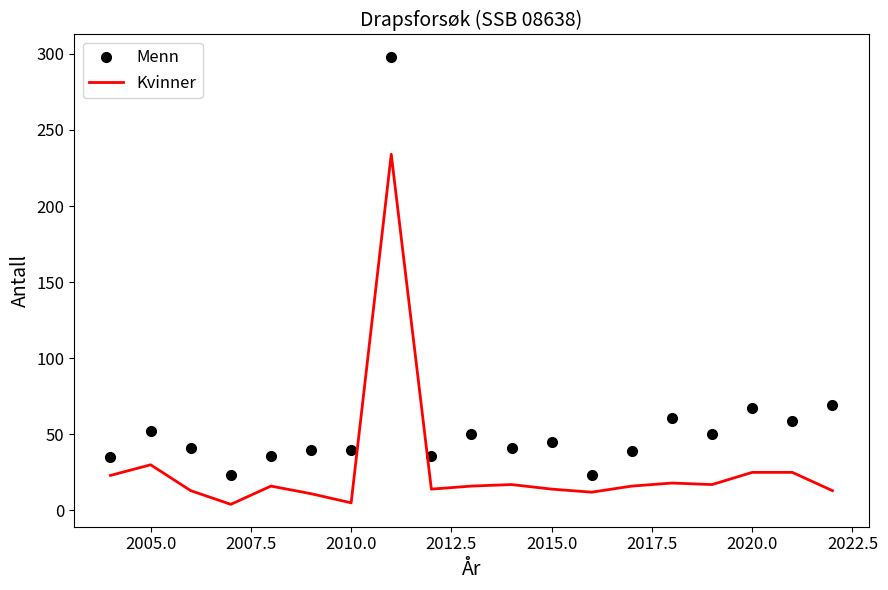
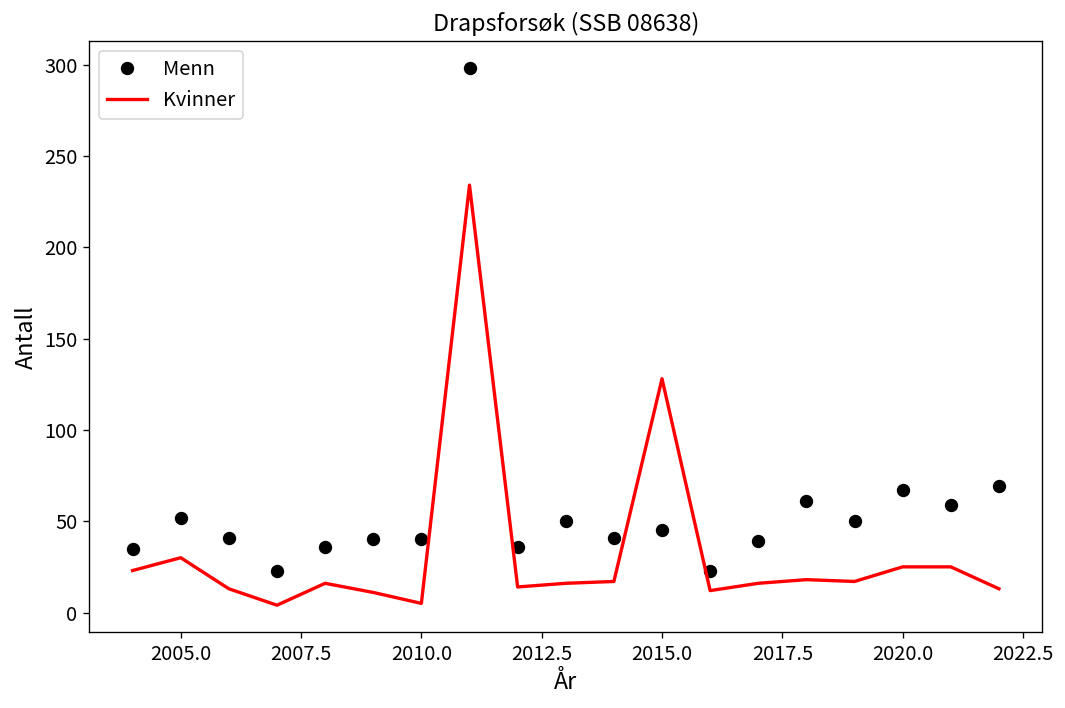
  {
    "Menn": {
      "2005.0": 52,
      "2010.0": 40,
      "2015.0": 45,
      "2020.0": 67
    },
    "Kvinner": {
      "2005.0": 30,
      "2010.0": 5,
-     "2015.0": 14,
+     "2015.0": 128,
      "2020.0": 25
    }
  }
